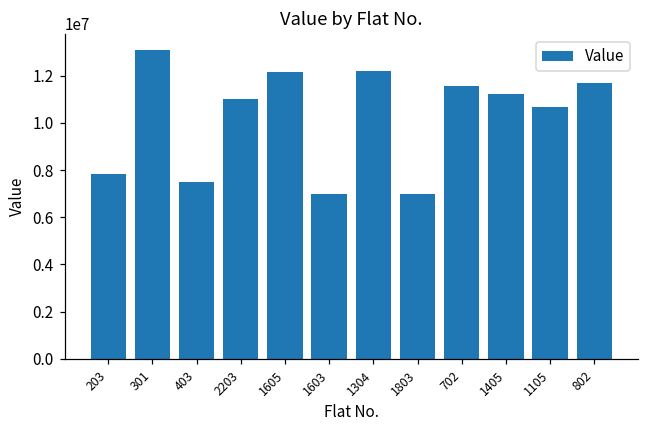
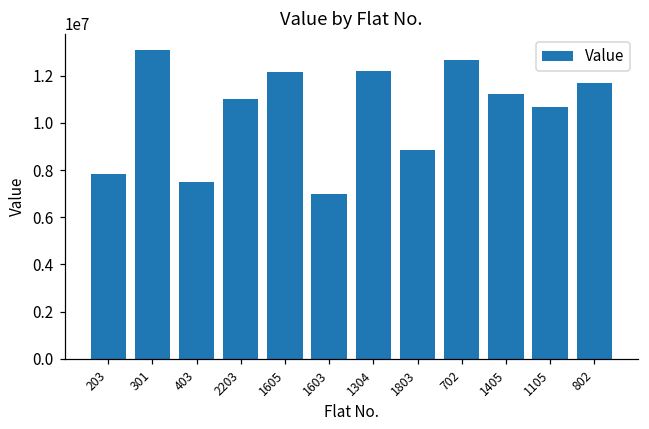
  {
    "203": 7900000,
    "301": 13100000,
    "403": 7500000,
    "2203": 11000000,
    "1605": 12200000,
    "1603": 7000000,
    "1304": 12200000,
-   "1803": 7000000,
-   "702": 11600000,
+   "1803": 8900000,
+   "702": 12700000,
    "1405": 11200000,
    "1105": 10700000,
    "802": 11700000
  }
